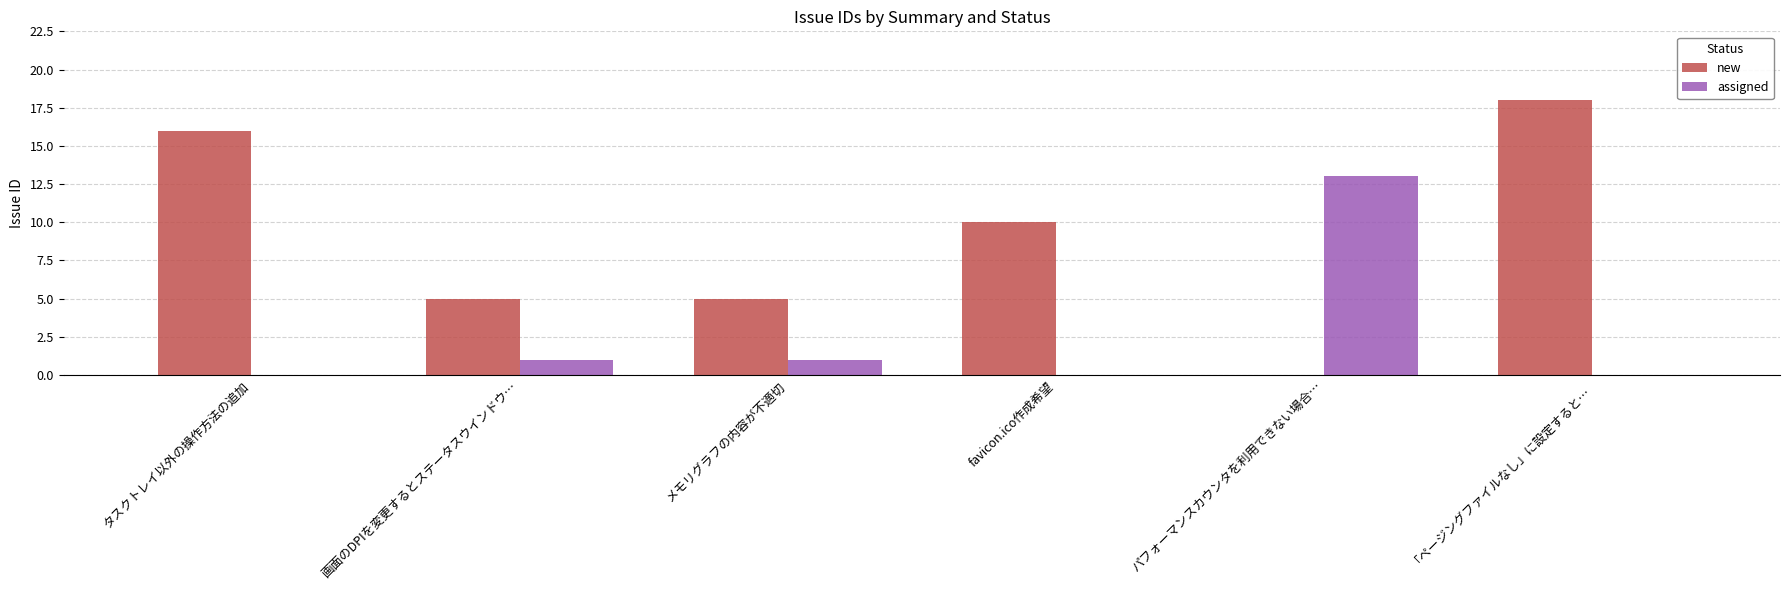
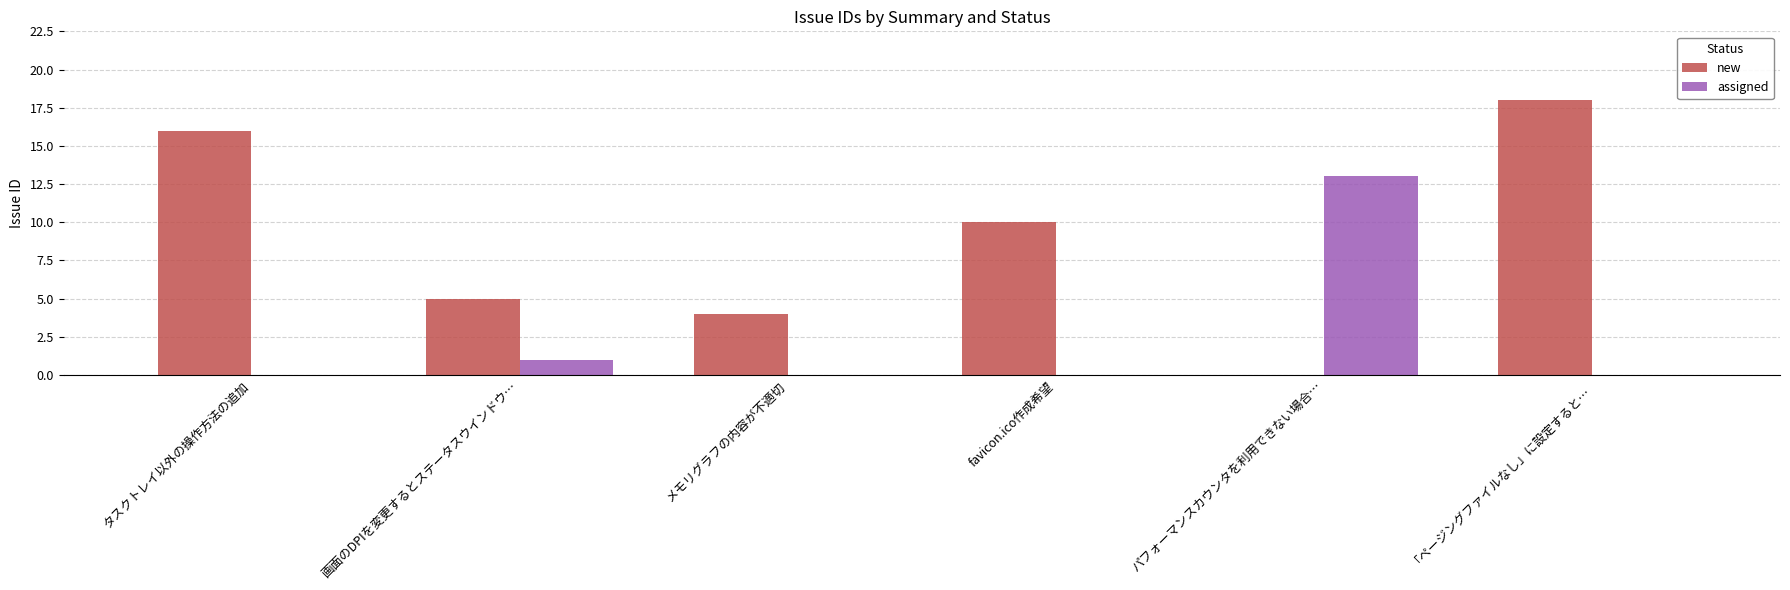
  {
    "new": {
      "タスクトレイ以外の操作方法の追加": 16,
      "画面のDPIを変更するとステータスウインドウ…": 5,
-     "メモリグラフの内容が不適切": 5,
+     "メモリグラフの内容が不適切": 4,
      "favicon.ico作成希望": 10,
      "パフォーマンスカウンタを利用できない場合…": 0,
      "「ページングファイルなし」に設定すると…": 18
    },
    "assigned": {
      "タスクトレイ以外の操作方法の追加": 0,
      "画面のDPIを変更するとステータスウインドウ…": 1,
-     "メモリグラフの内容が不適切": 1,
+     "メモリグラフの内容が不適切": 0,
      "favicon.ico作成希望": 0,
      "パフォーマンスカウンタを利用できない場合…": 13,
      "「ページングファイルなし」に設定すると…": 0
    }
  }
